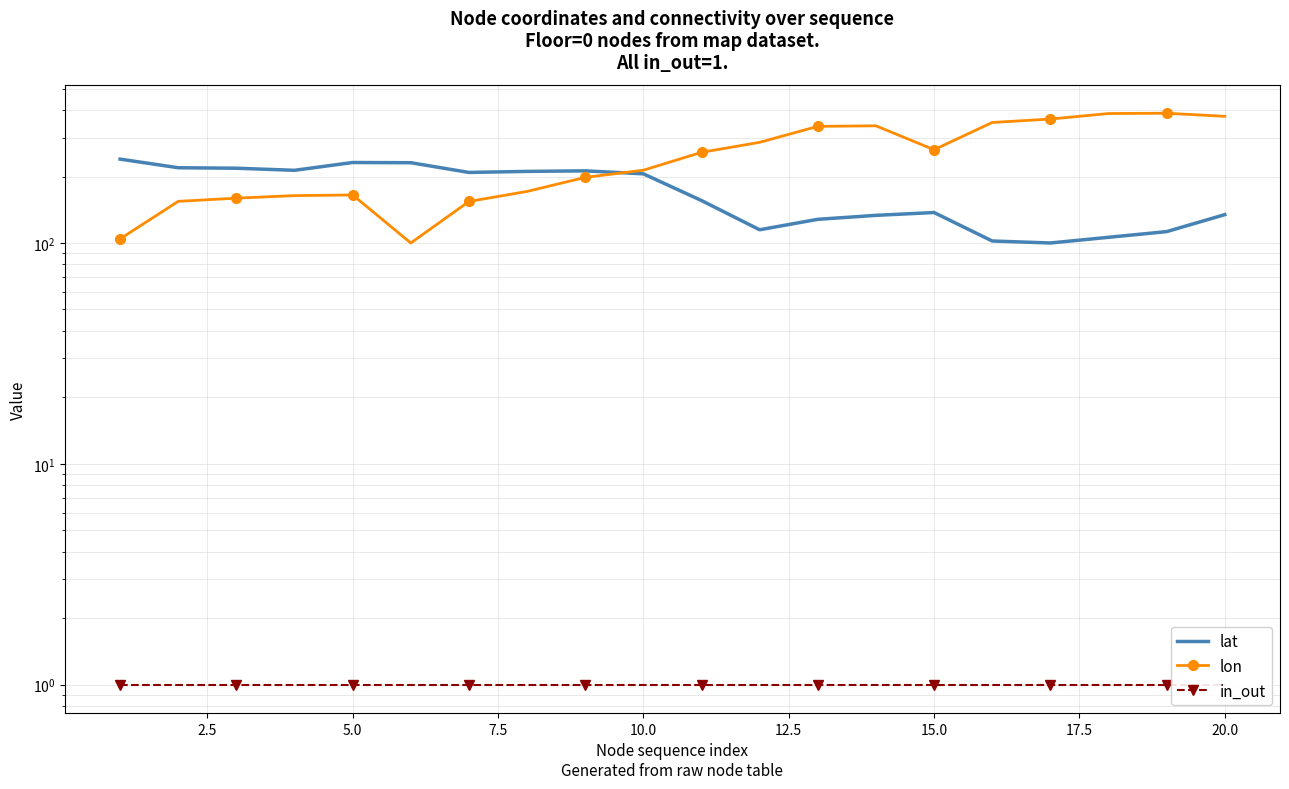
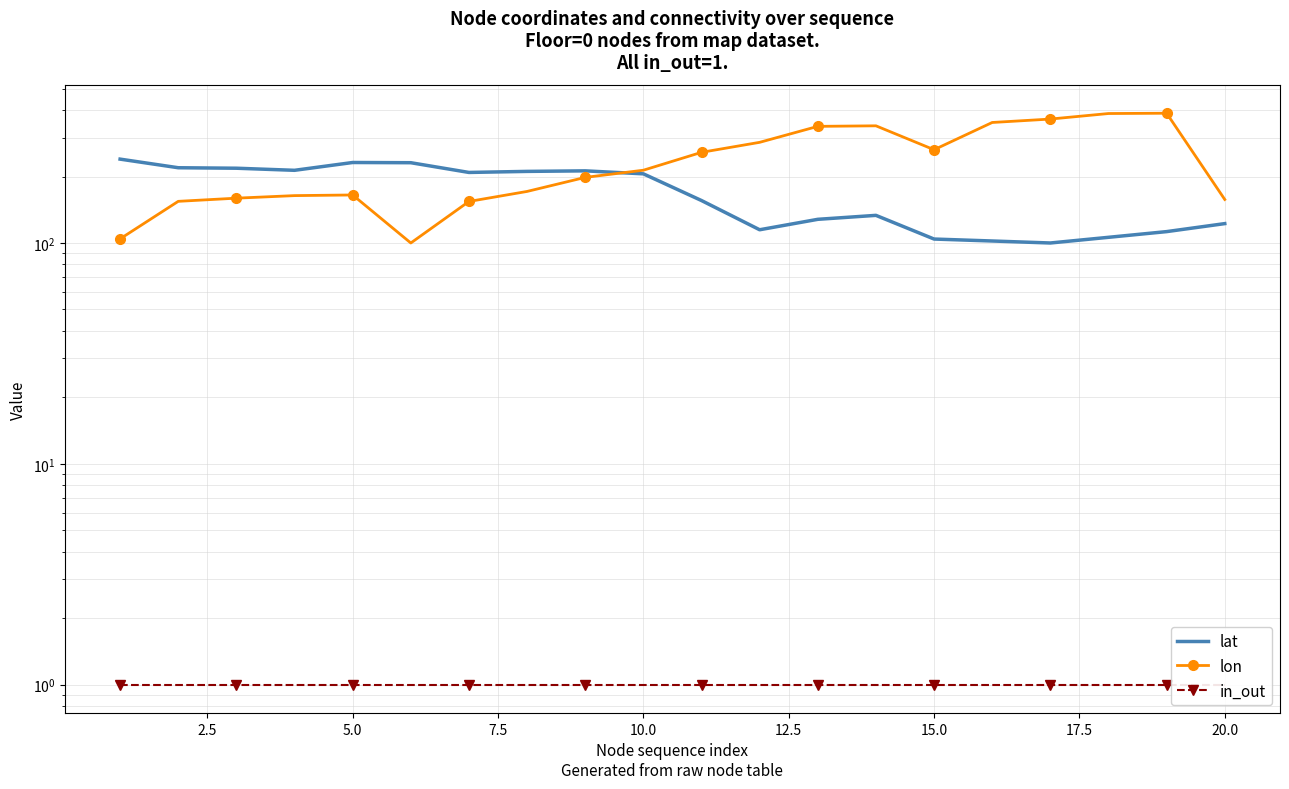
  {
    "lat": {
      "5.0": 230,
      "10.0": 210,
-     "15.0": 140,
-     "20.0": 130
+     "15.0": 100,
+     "20.0": 120
    },
    "lon": {
      "5.0": 170,
      "10.0": 210,
      "15.0": 260,
-     "20.0": 370
+     "20.0": 160
    },
    "in_out": {
      "5.0": 1,
      "10.0": 1,
      "15.0": 1
    }
  }
